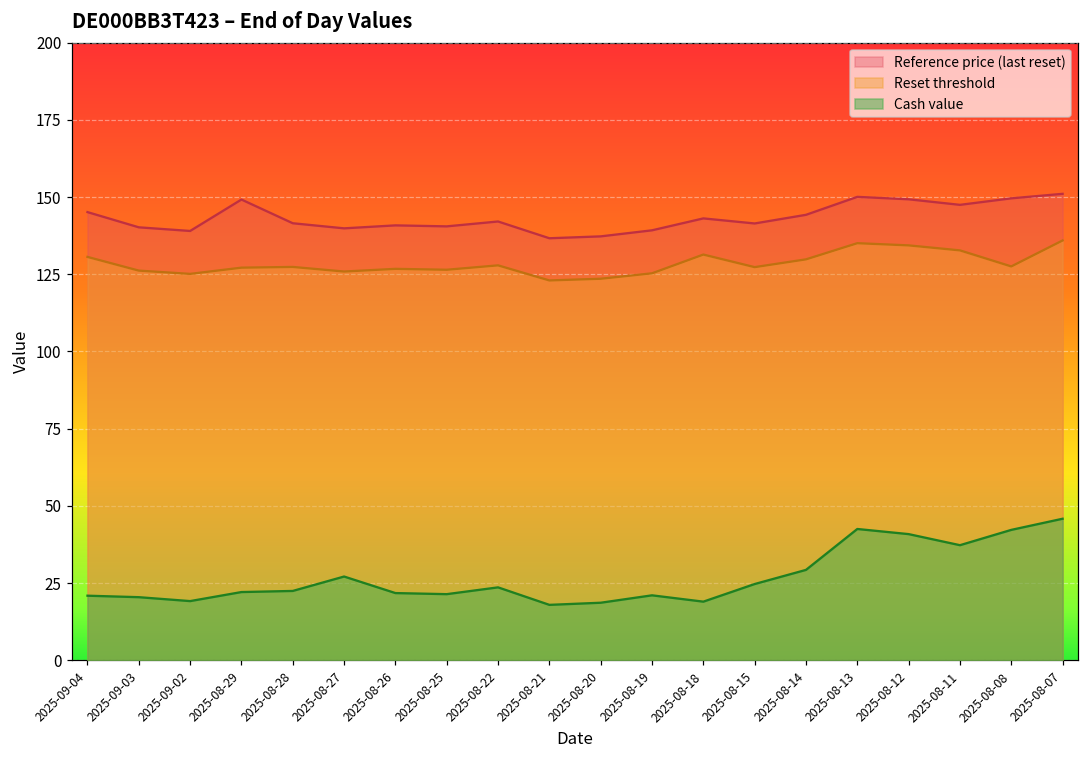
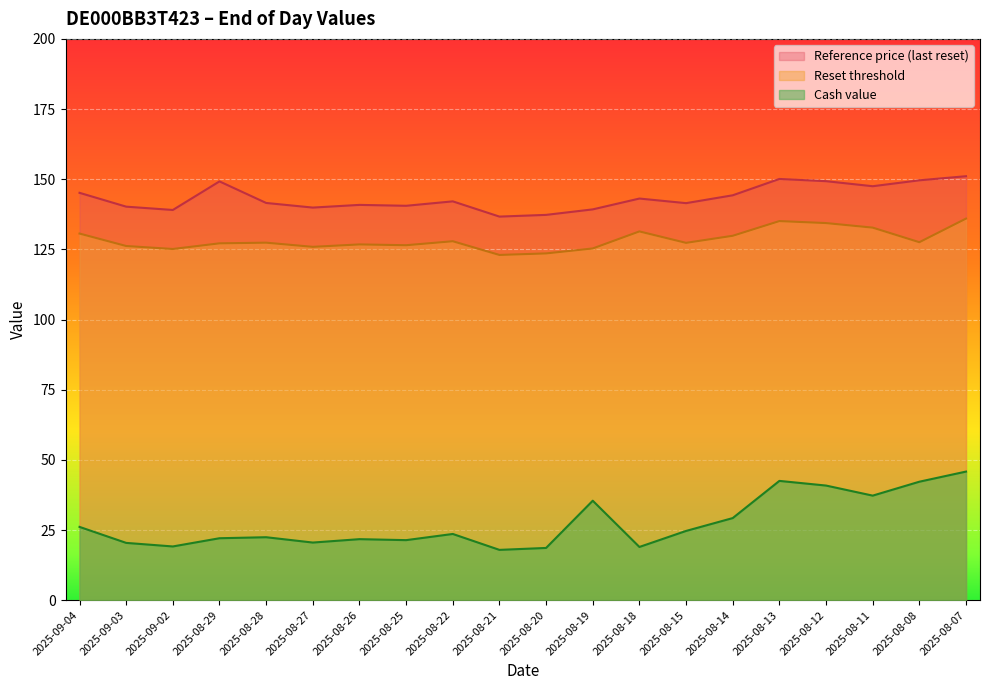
  {
    "Reference price (last reset)": {
      "2025-09-04": 145,
      "2025-09-03": 140,
      "2025-09-02": 139,
      "2025-08-29": 149,
      "2025-08-28": 142,
      "2025-08-27": 140,
      "2025-08-26": 141,
      "2025-08-25": 141,
      "2025-08-22": 142,
      "2025-08-21": 137,
      "2025-08-20": 137,
      "2025-08-19": 139,
      "2025-08-18": 143,
      "2025-08-15": 141,
      "2025-08-14": 144,
      "2025-08-13": 150,
      "2025-08-12": 149,
      "2025-08-11": 148,
      "2025-08-08": 150,
      "2025-08-07": 151
    },
    "Reset threshold": {
      "2025-09-04": 131,
      "2025-09-03": 126,
      "2025-09-02": 125,
      "2025-08-29": 127,
      "2025-08-28": 127,
      "2025-08-27": 126,
      "2025-08-26": 127,
      "2025-08-25": 126,
      "2025-08-22": 128,
      "2025-08-21": 123,
      "2025-08-20": 124,
      "2025-08-19": 125,
      "2025-08-18": 131,
      "2025-08-15": 127,
      "2025-08-14": 130,
      "2025-08-13": 135,
      "2025-08-12": 134,
      "2025-08-11": 133,
      "2025-08-08": 128,
      "2025-08-07": 136
    },
    "Cash value": {
-     "2025-09-04": 21,
+     "2025-09-04": 26,
      "2025-09-03": 20,
      "2025-09-02": 19,
      "2025-08-29": 22,
      "2025-08-28": 22,
-     "2025-08-27": 27,
+     "2025-08-27": 21,
      "2025-08-26": 22,
      "2025-08-25": 21,
      "2025-08-22": 24,
      "2025-08-21": 18,
      "2025-08-20": 19,
-     "2025-08-19": 21,
+     "2025-08-19": 35,
      "2025-08-18": 19,
      "2025-08-15": 25,
      "2025-08-14": 29,
      "2025-08-13": 43,
      "2025-08-12": 41,
      "2025-08-11": 37,
      "2025-08-08": 42,
      "2025-08-07": 46
    }
  }
